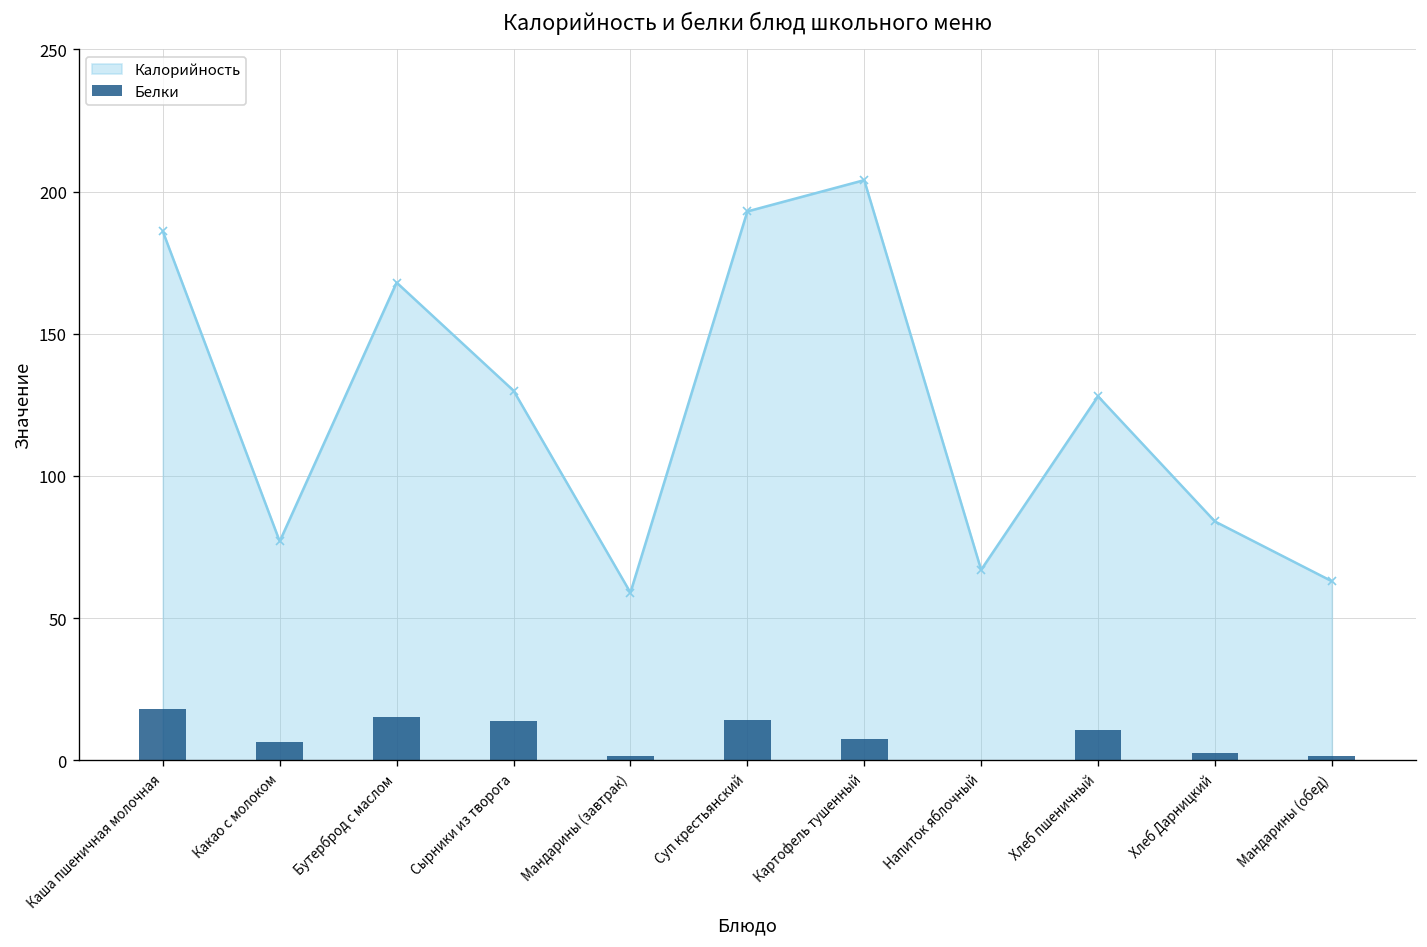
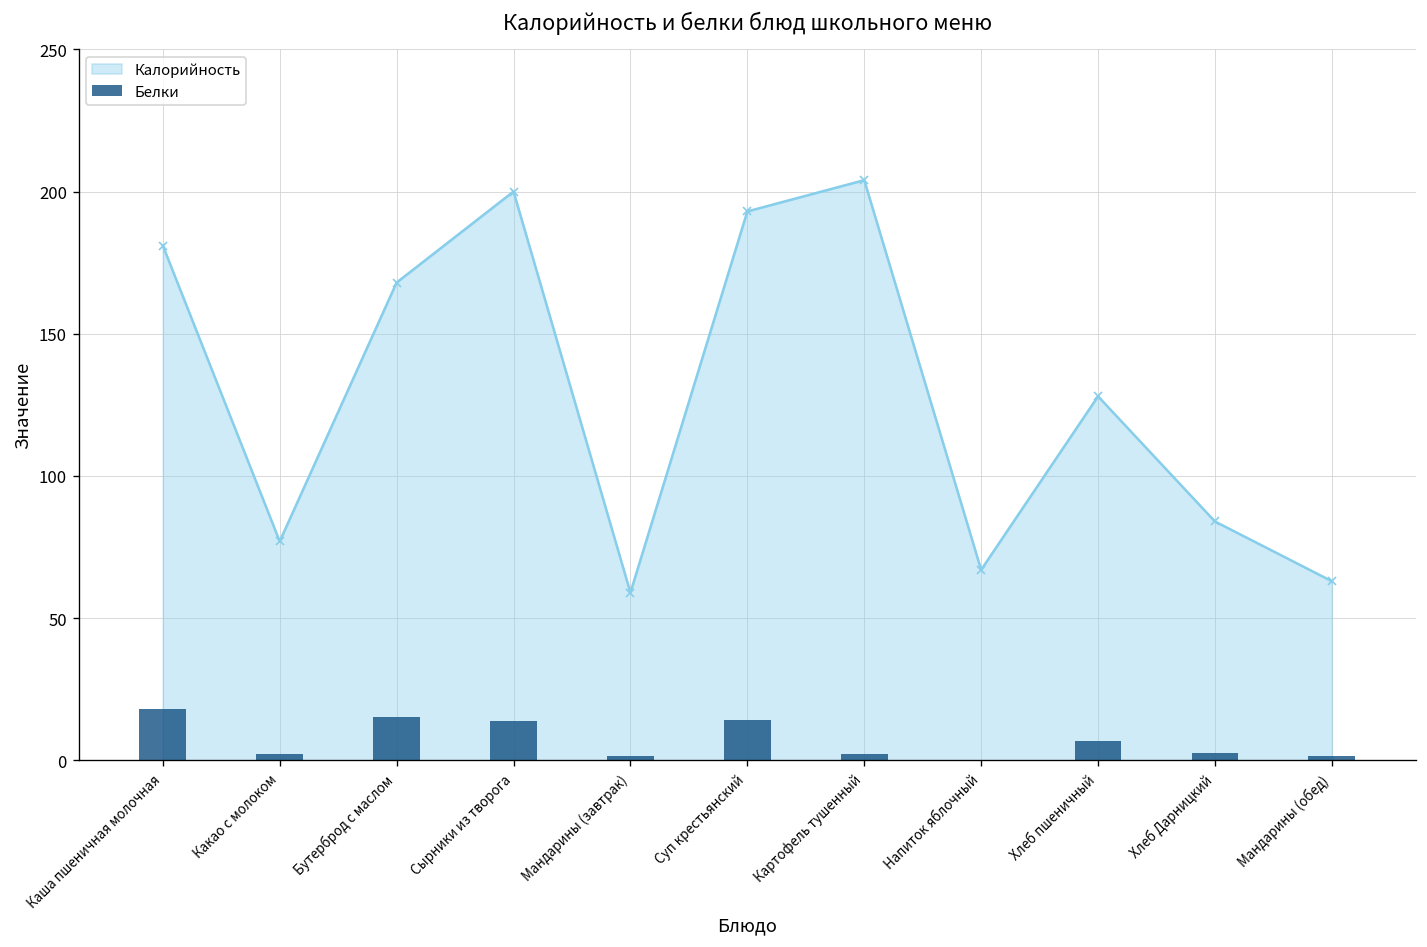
  {
    "Калорийность": {
-     "Каша пшеничная молочная": 186,
+     "Каша пшеничная молочная": 181,
      "Какао с молоком": 77,
      "Бутерброд с маслом": 168,
-     "Сырники из творога": 130,
+     "Сырники из творога": 200,
      "Мандарины (завтрак)": 59,
      "Суп крестьянский": 193,
      "Картофель тушенный": 204,
      "Напиток яблочный": 67,
      "Хлеб пшеничный": 128,
      "Хлеб Дарницкий": 84,
      "Мандарины (обед)": 63
    },
    "Белки": {
      "Каша пшеничная молочная": 18,
-     "Какао с молоком": 7,
+     "Какао с молоком": 2,
      "Бутерброд с маслом": 15,
      "Сырники из творога": 14,
      "Мандарины (завтрак)": 2,
      "Суп крестьянский": 14,
-     "Картофель тушенный": 8,
+     "Картофель тушенный": 2,
      "Напиток яблочный": 0,
-     "Хлеб пшеничный": 11,
+     "Хлеб пшеничный": 7,
      "Хлеб Дарницкий": 3,
      "Мандарины (обед)": 2
    }
  }
